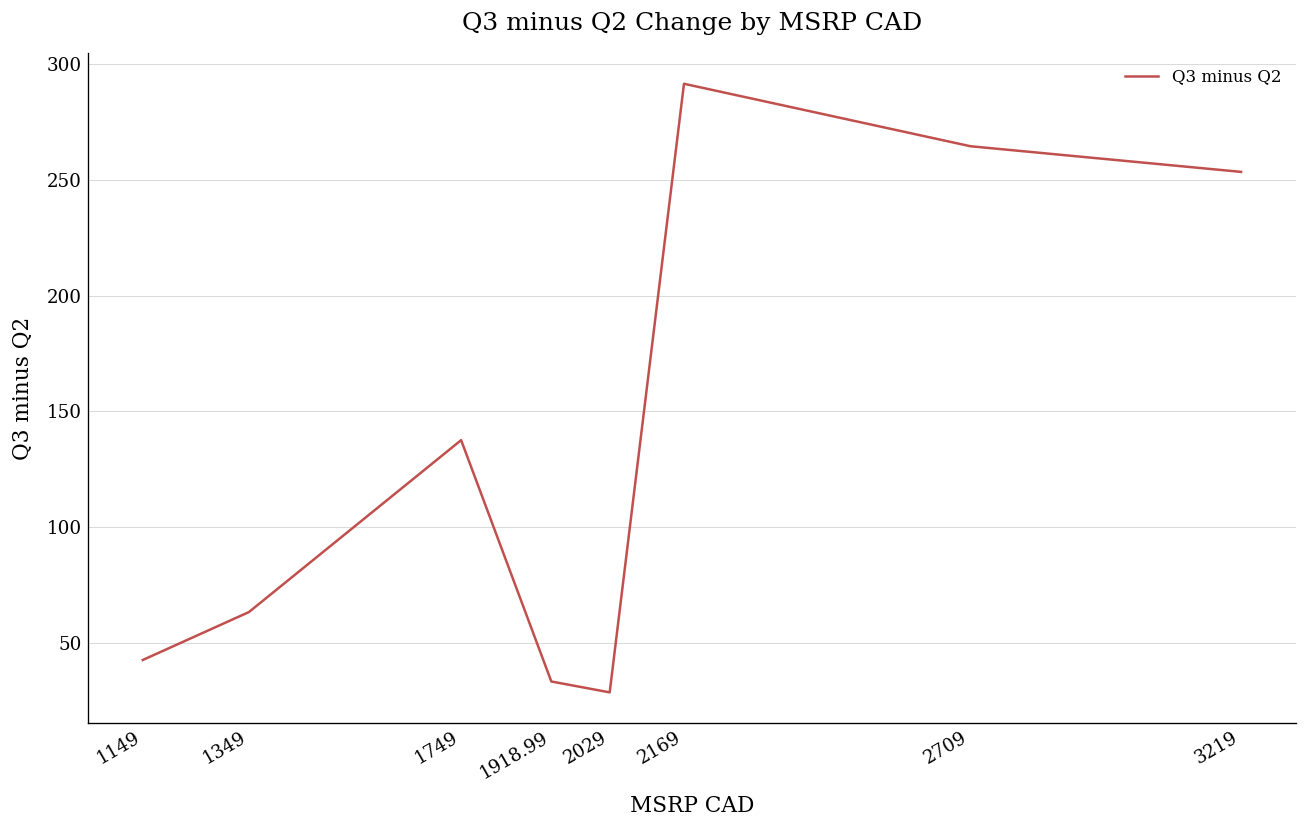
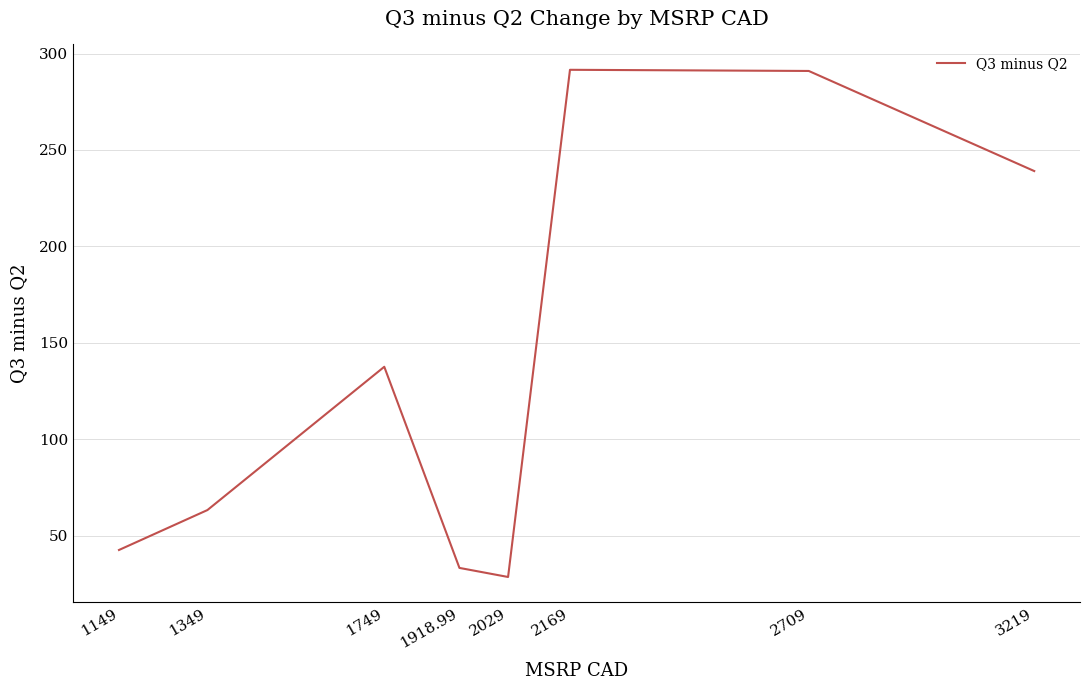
  {
    "1149": 43,
    "1349": 63,
    "1749": 138,
    "1918.99": 33,
    "2029": 29,
    "2169": 292,
-   "2709": 265,
-   "3219": 253
+   "2709": 291,
+   "3219": 239
  }
